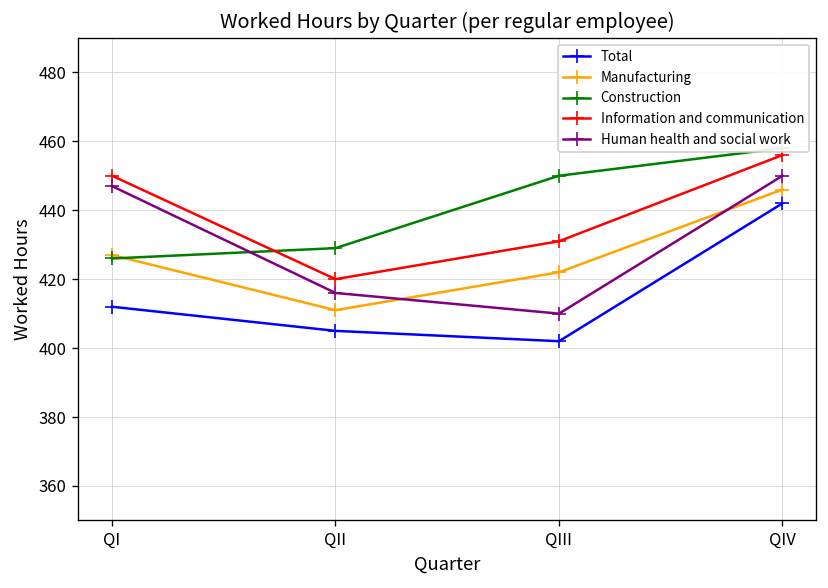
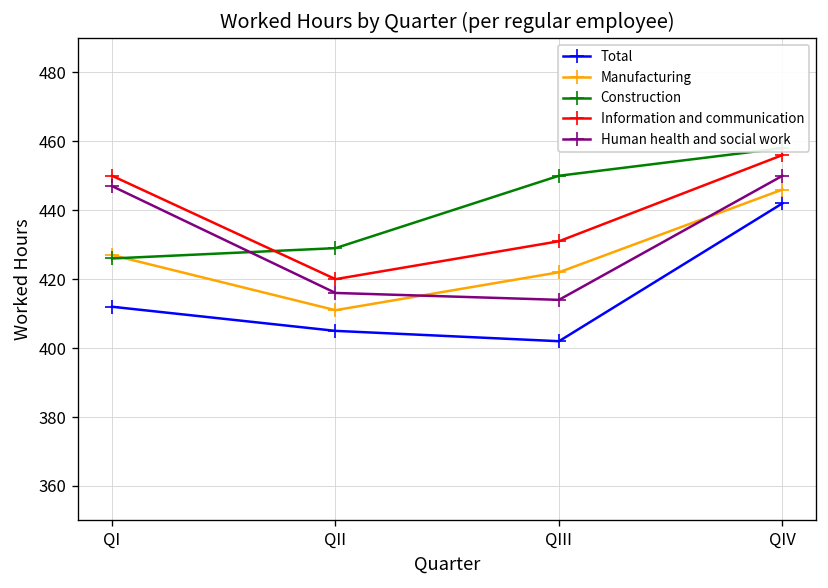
  {
    "Total": {
      "QI": 412,
      "QII": 405,
      "QIII": 402,
      "QIV": 442
    },
    "Manufacturing": {
      "QI": 427,
      "QII": 411,
      "QIII": 422,
      "QIV": 446
    },
    "Construction": {
      "QI": 426,
      "QII": 429,
      "QIII": 450,
      "QIV": 458
    },
    "Information and communication": {
      "QI": 450,
      "QII": 420,
      "QIII": 431,
      "QIV": 456
    },
    "Human health and social work": {
      "QI": 447,
      "QII": 416,
-     "QIII": 410,
+     "QIII": 414,
      "QIV": 450
    }
  }
